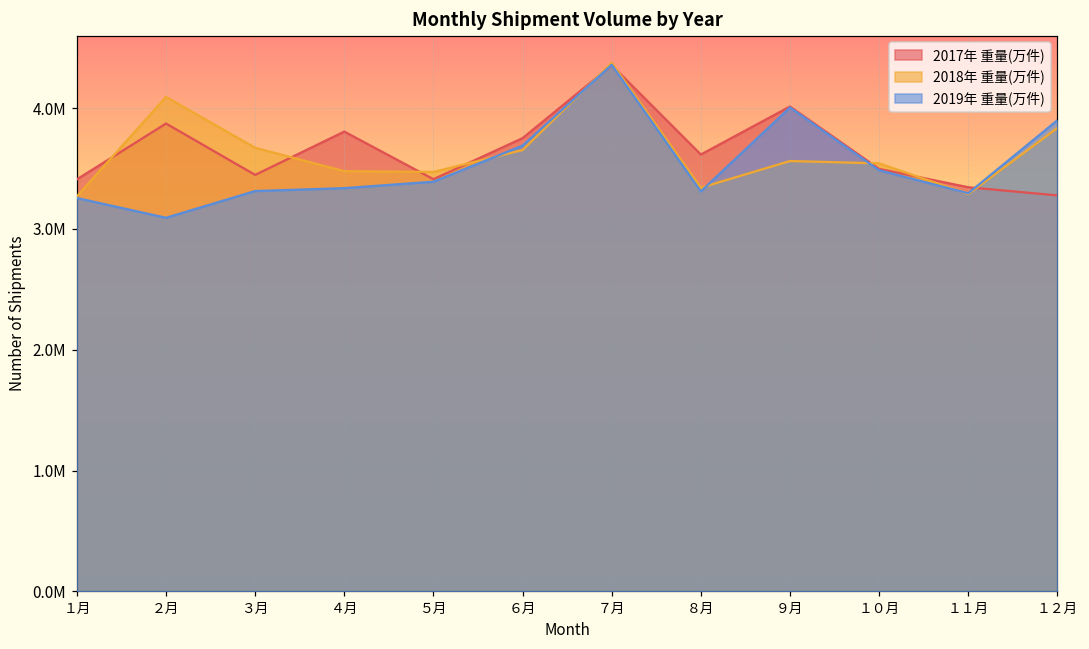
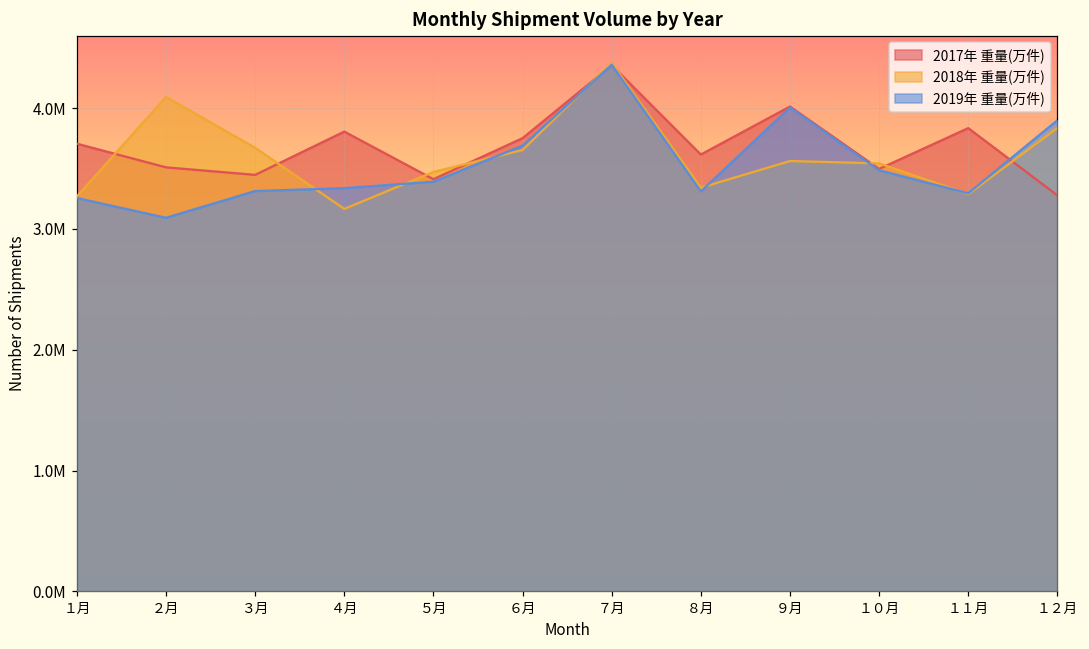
  {
    "2017年 重量(万件)": {
-     "１月": 3410000,
-     "２月": 3870000,
+     "１月": 3710000,
+     "２月": 3510000,
      "３月": 3450000,
      "４月": 3810000,
      "６月": 3750000,
      "８月": 3620000,
-     "１１月": 3340000,
+     "１１月": 3830000,
      "１２月": 3280000
    },
    "2018年 重量(万件)": {
      "２月": 4090000,
      "３月": 3670000,
-     "４月": 3480000,
+     "４月": 3170000,
      "５月": 3470000,
      "６月": 3650000,
      "８月": 3340000,
      "９月": 3560000,
      "１０月": 3540000,
      "１２月": 3840000
    },
    "2019年 重量(万件)": {
      "２月": 3090000,
      "３月": 3310000,
      "４月": 3340000,
      "６月": 3690000,
      "８月": 3310000,
      "１２月": 3900000
    }
  }
